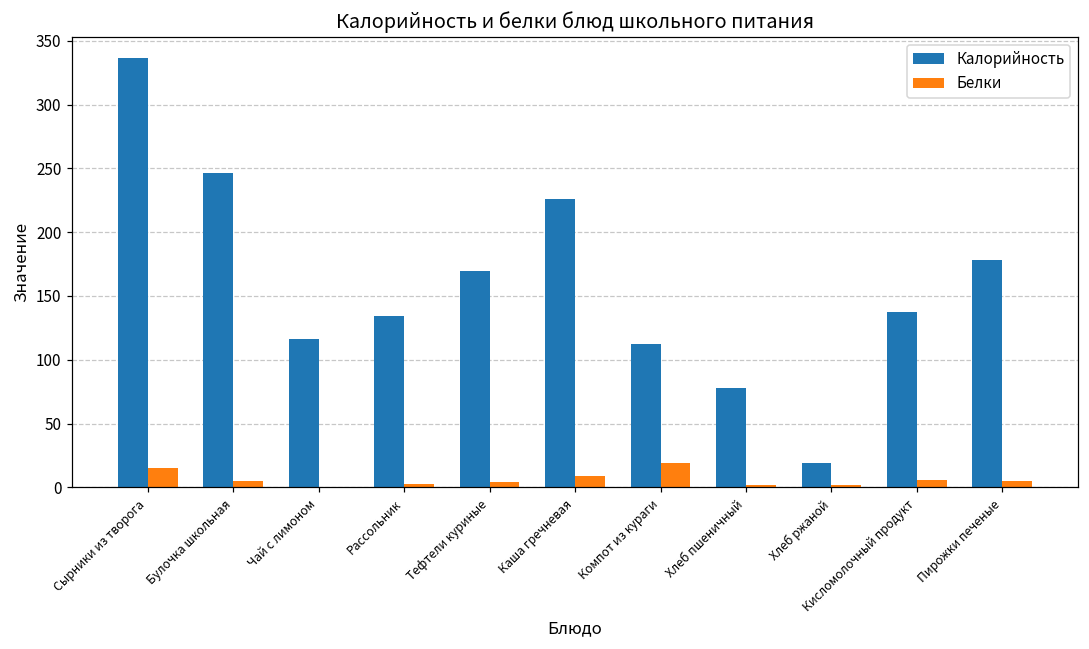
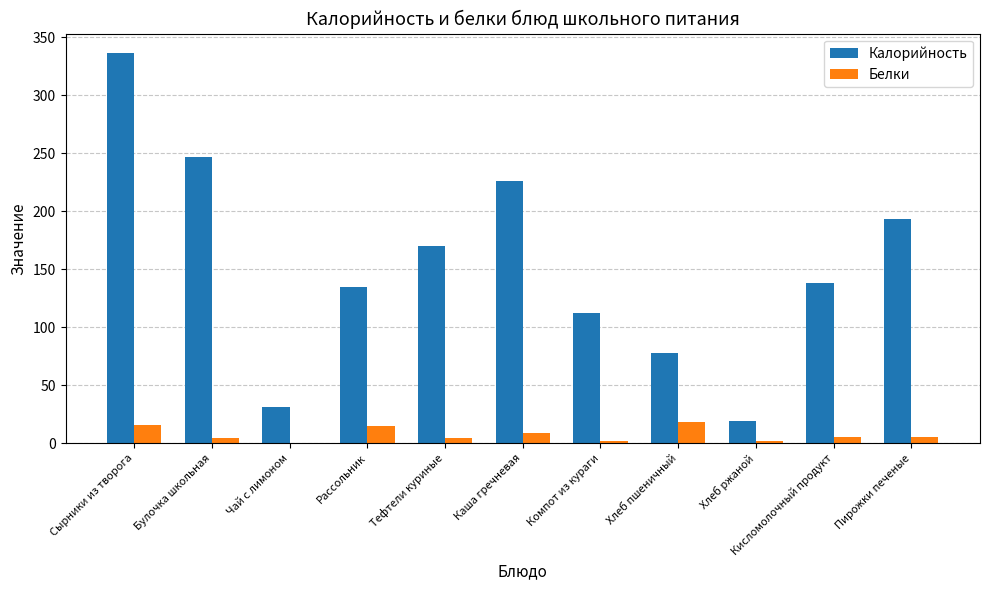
  {
    "Калорийность": {
      "Сырники из творога": 336,
      "Булочка школьная": 246,
-     "Чай с лимоном": 116,
+     "Чай с лимоном": 31,
      "Рассольник": 135,
      "Тефтели куриные": 170,
      "Каша гречневая": 226,
      "Компот из кураги": 112,
      "Хлеб пшеничный": 78,
      "Хлеб ржаной": 19,
      "Кисломолочный продукт": 138,
-     "Пирожки печеные": 178
+     "Пирожки печеные": 193
    },
    "Белки": {
      "Сырники из творога": 15,
      "Булочка школьная": 5,
-     "Рассольник": 2,
+     "Рассольник": 15,
      "Тефтели куриные": 5,
      "Каша гречневая": 9,
-     "Компот из кураги": 19,
-     "Хлеб пшеничный": 2,
+     "Компот из кураги": 2,
+     "Хлеб пшеничный": 18,
      "Кисломолочный продукт": 5,
      "Пирожки печеные": 5
    }
  }
